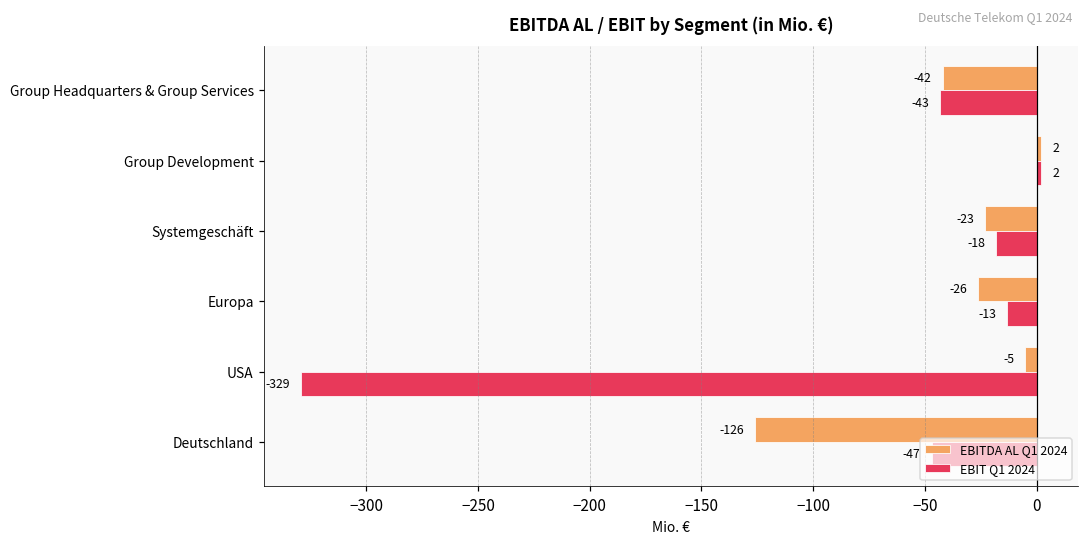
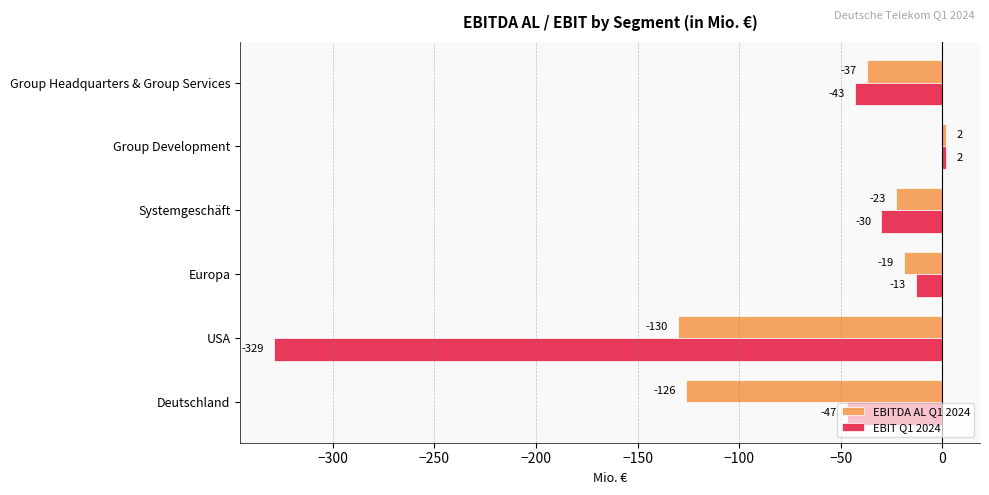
  {
    "EBITDA AL Q1 2024": {
-     "Group Headquarters & Group Services": -42,
+     "Group Headquarters & Group Services": -37,
      "Group Development": 2,
      "Systemgeschäft": -23,
-     "Europa": -26,
-     "USA": -5,
+     "Europa": -19,
+     "USA": -130,
      "Deutschland": -126
    },
    "EBIT Q1 2024": {
      "Group Headquarters & Group Services": -43,
      "Group Development": 2,
-     "Systemgeschäft": -18,
+     "Systemgeschäft": -30,
      "Europa": -13,
      "USA": -329
    }
  }
